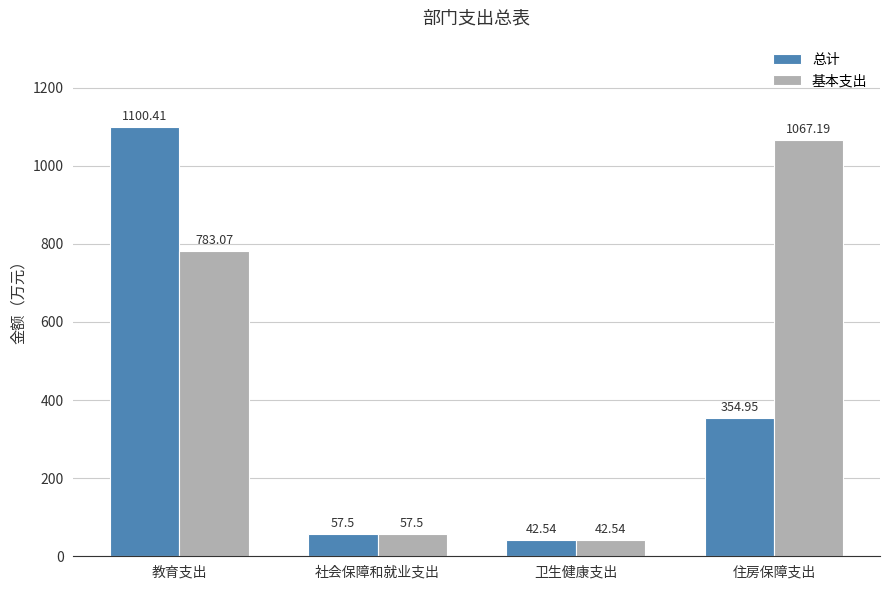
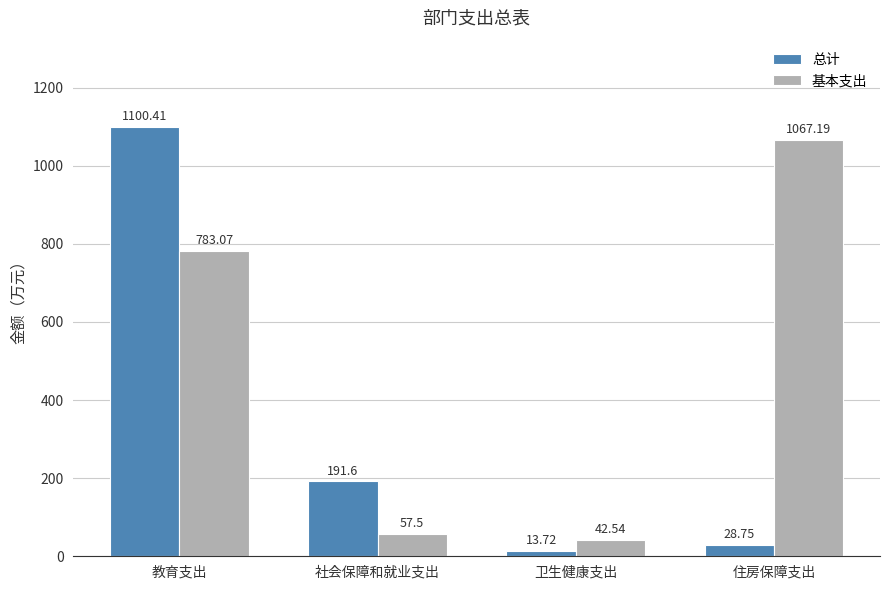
  {
    "总计": {
      "教育支出": 1100.41,
-     "社会保障和就业支出": 57.5,
-     "卫生健康支出": 42.54,
-     "住房保障支出": 354.95
+     "社会保障和就业支出": 191.6,
+     "卫生健康支出": 13.72,
+     "住房保障支出": 28.75
    },
    "基本支出": {
      "教育支出": 783.07,
      "社会保障和就业支出": 57.5,
      "卫生健康支出": 42.54,
      "住房保障支出": 1067.19
    }
  }
